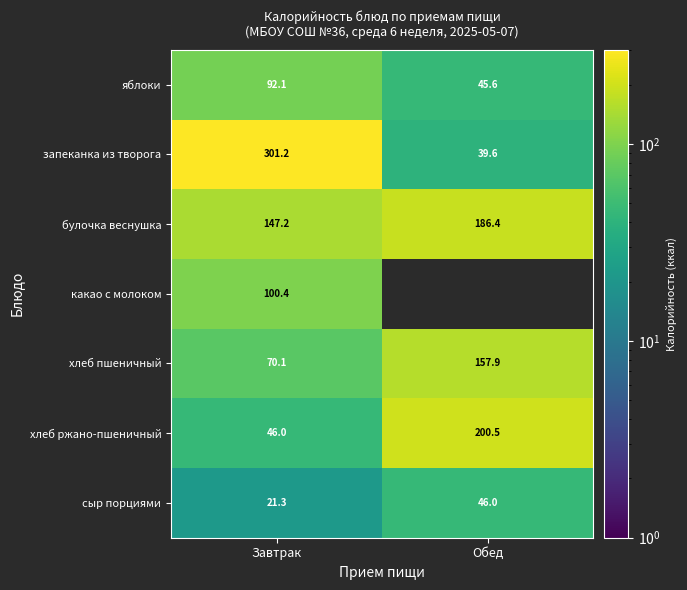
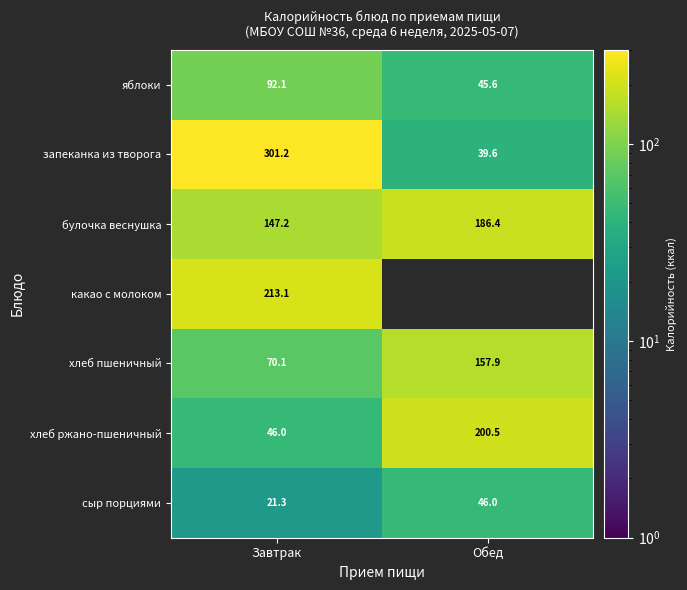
  {
    "яблоки": {
      "Завтрак": 92.1,
      "Обед": 45.6
    },
    "запеканка из творога": {
      "Завтрак": 301.2,
      "Обед": 39.6
    },
    "булочка веснушка": {
      "Завтрак": 147.2,
      "Обед": 186.4
    },
    "какао с молоком": {
-     "Завтрак": 100.4
+     "Завтрак": 213.1
    },
    "хлеб пшеничный": {
      "Завтрак": 70.1,
      "Обед": 157.9
    },
    "хлеб ржано-пшеничный": {
      "Завтрак": 46.0,
      "Обед": 200.5
    },
    "сыр порциями": {
      "Завтрак": 21.3,
      "Обед": 46.0
    }
  }
